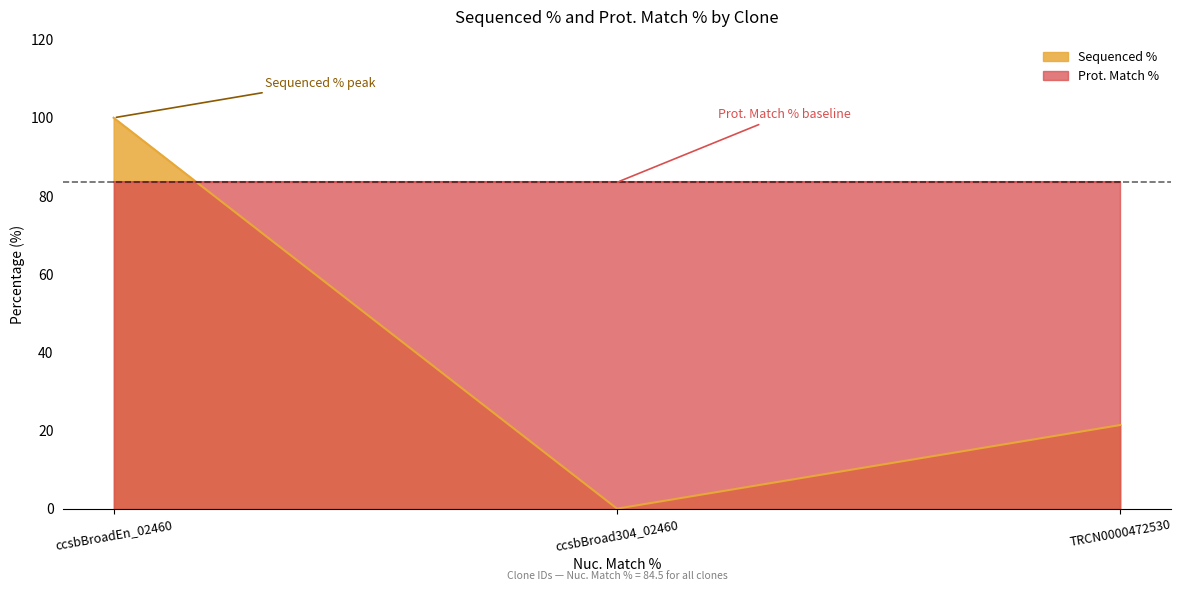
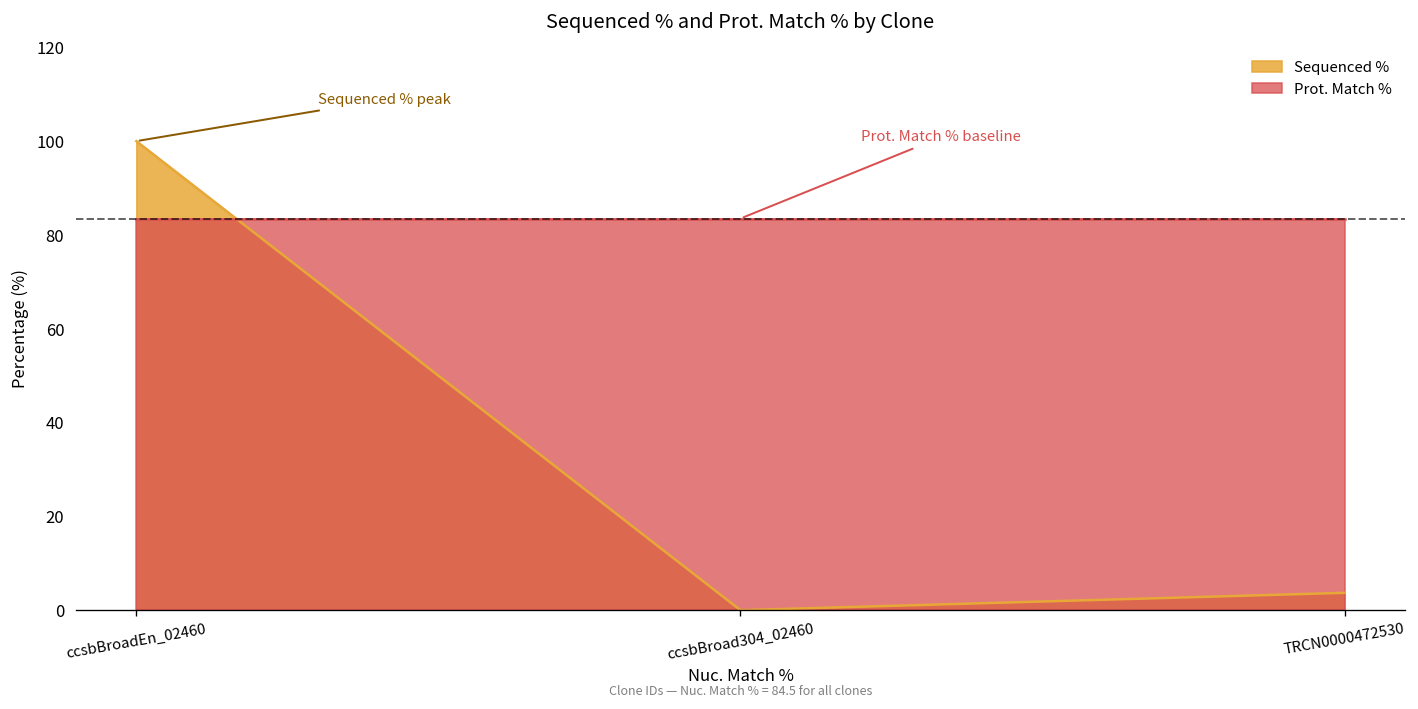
  {
    "Sequenced %": {
      "ccsbBroadEn_02460": 100,
      "ccsbBroad304_02460": 0,
-     "TRCN0000472530": 21
+     "TRCN0000472530": 4
    },
    "Prot. Match %": {
      "ccsbBroadEn_02460": 84,
      "ccsbBroad304_02460": 84,
      "TRCN0000472530": 84
    }
  }
